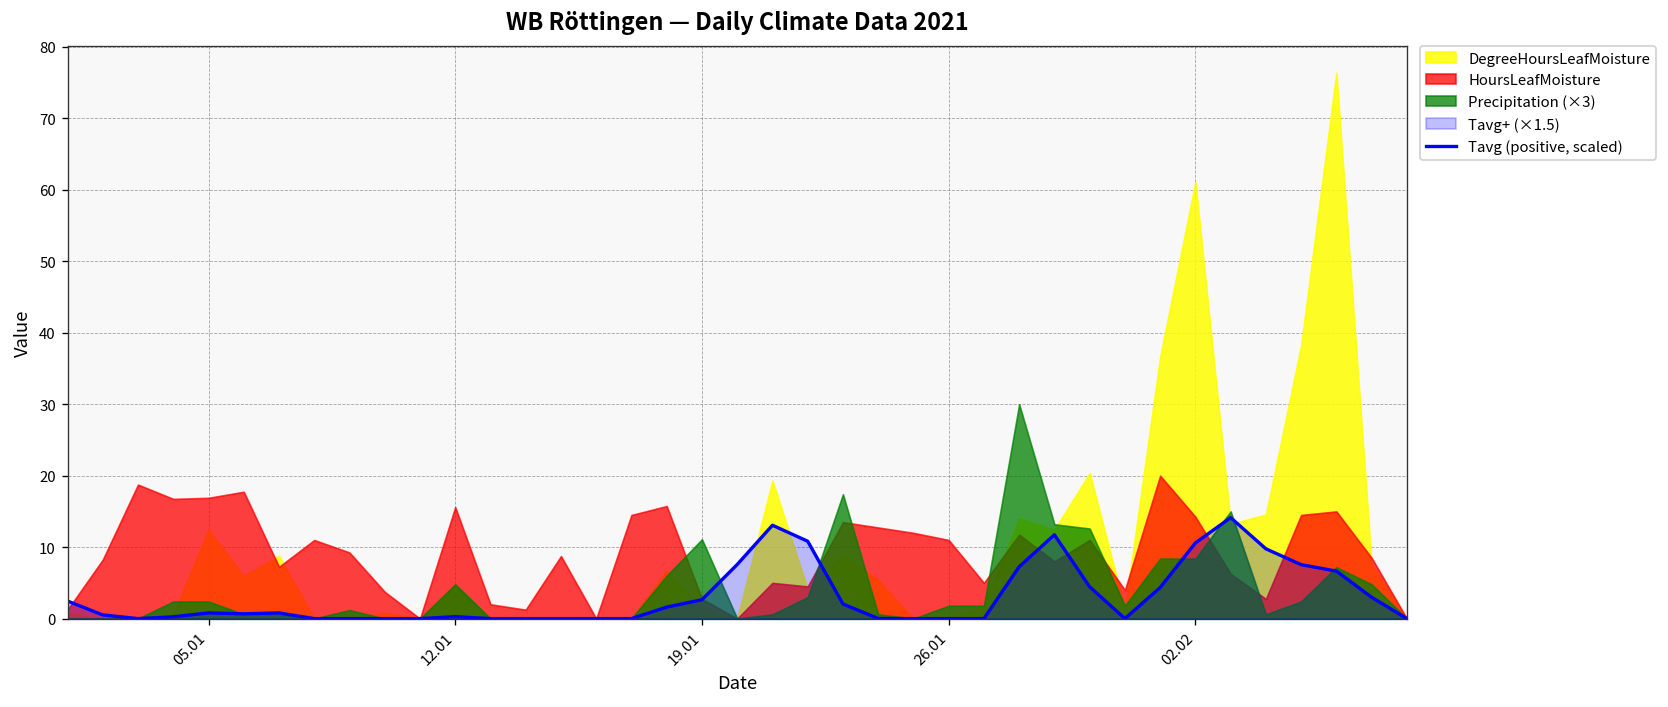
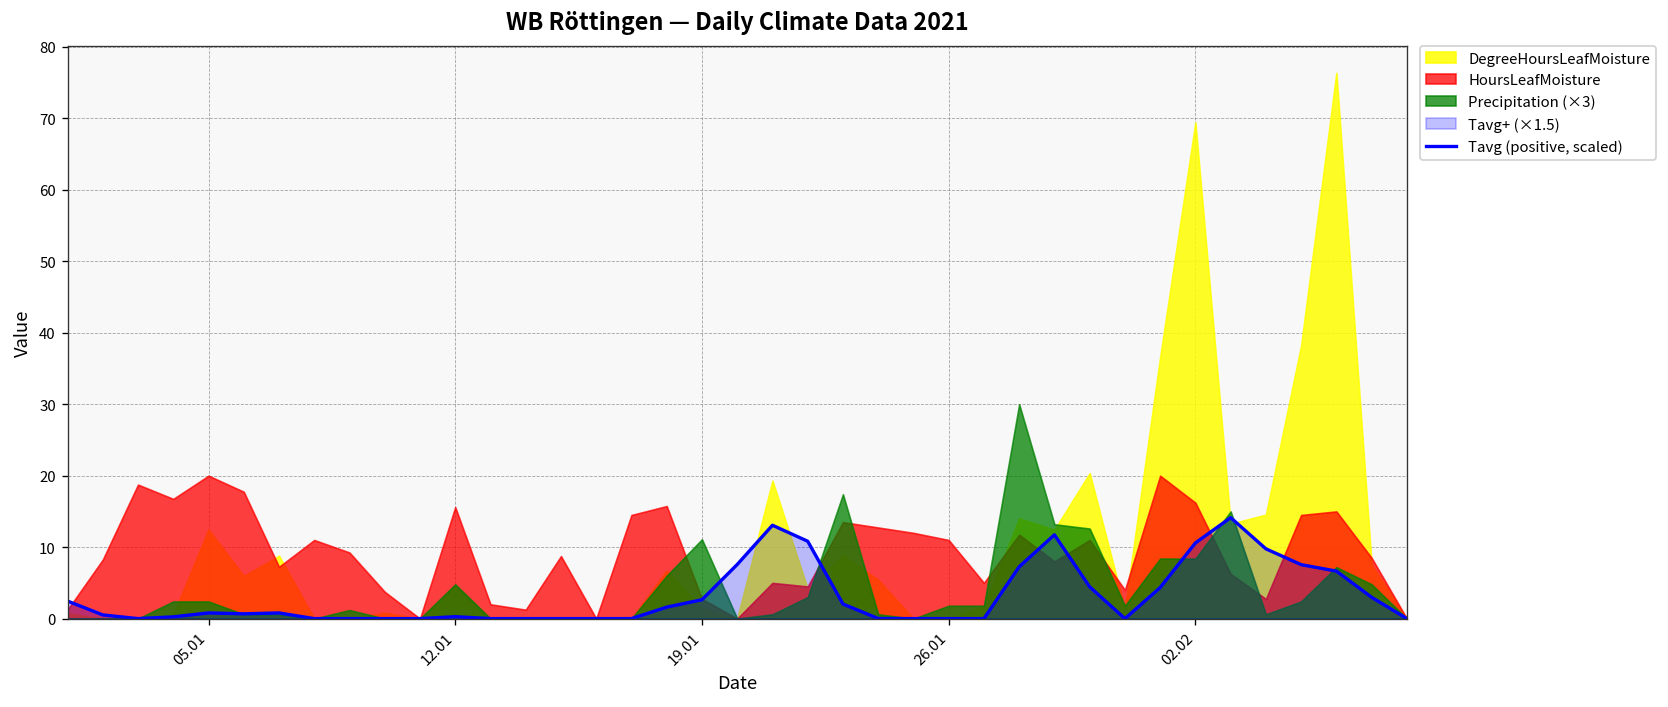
  {
    "Tavg+ (×1.5)": {
      "05.01": 1,
      "12.01": 0,
      "02.02": 11
    },
    "DegreeHoursLeafMoisture": {
      "05.01": 12,
      "19.01": 1,
-     "02.02": 61
+     "02.02": 69
    },
    "HoursLeafMoisture": {
-     "05.01": 17,
+     "05.01": 20,
      "12.01": 16,
      "26.01": 11,
-     "02.02": 14
+     "02.02": 16
    },
    "Precipitation (×3)": {
      "05.01": 2,
      "19.01": 11,
      "26.01": 2,
      "02.02": 8
    }
  }
